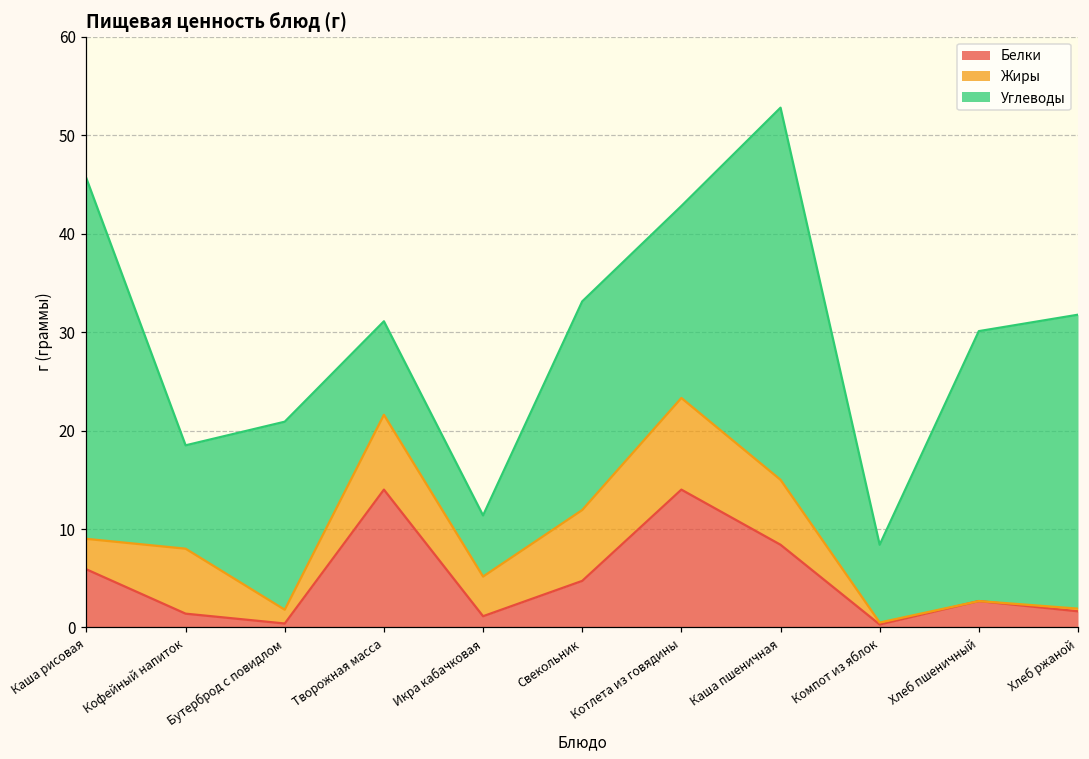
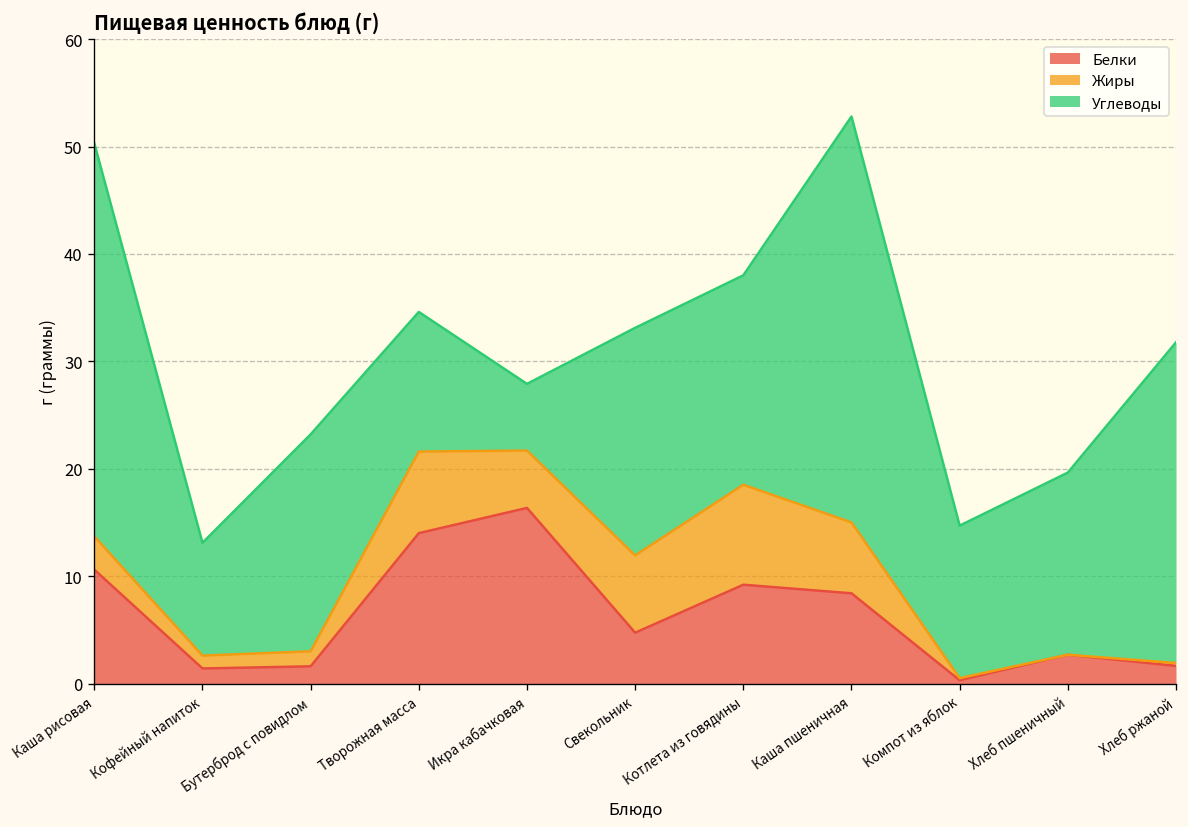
  {
    "Белки": {
-     "Каша рисовая": 6,
+     "Каша рисовая": 11,
      "Кофейный напиток": 1,
-     "Бутерброд с повидлом": 0,
+     "Бутерброд с повидлом": 2,
      "Творожная масса": 14,
-     "Икра кабачковая": 1,
+     "Икра кабачковая": 16,
      "Свекольник": 5,
-     "Котлета из говядины": 14,
+     "Котлета из говядины": 9,
      "Каша пшеничная": 8
    },
    "Жиры": {
      "Каша рисовая": 3,
-     "Кофейный напиток": 7,
+     "Кофейный напиток": 1,
      "Бутерброд с повидлом": 1,
      "Творожная масса": 8,
-     "Икра кабачковая": 4,
+     "Икра кабачковая": 5,
      "Свекольник": 7,
      "Котлета из говядины": 9,
      "Каша пшеничная": 7
    },
    "Углеводы": {
      "Каша рисовая": 37,
      "Кофейный напиток": 11,
-     "Бутерброд с повидлом": 19,
-     "Творожная масса": 10,
+     "Бутерброд с повидлом": 20,
+     "Творожная масса": 13,
      "Икра кабачковая": 6,
      "Свекольник": 21,
      "Котлета из говядины": 20,
      "Каша пшеничная": 38,
-     "Компот из яблок": 8,
-     "Хлеб пшеничный": 27,
+     "Компот из яблок": 14,
+     "Хлеб пшеничный": 17,
      "Хлеб ржаной": 30
    }
  }
